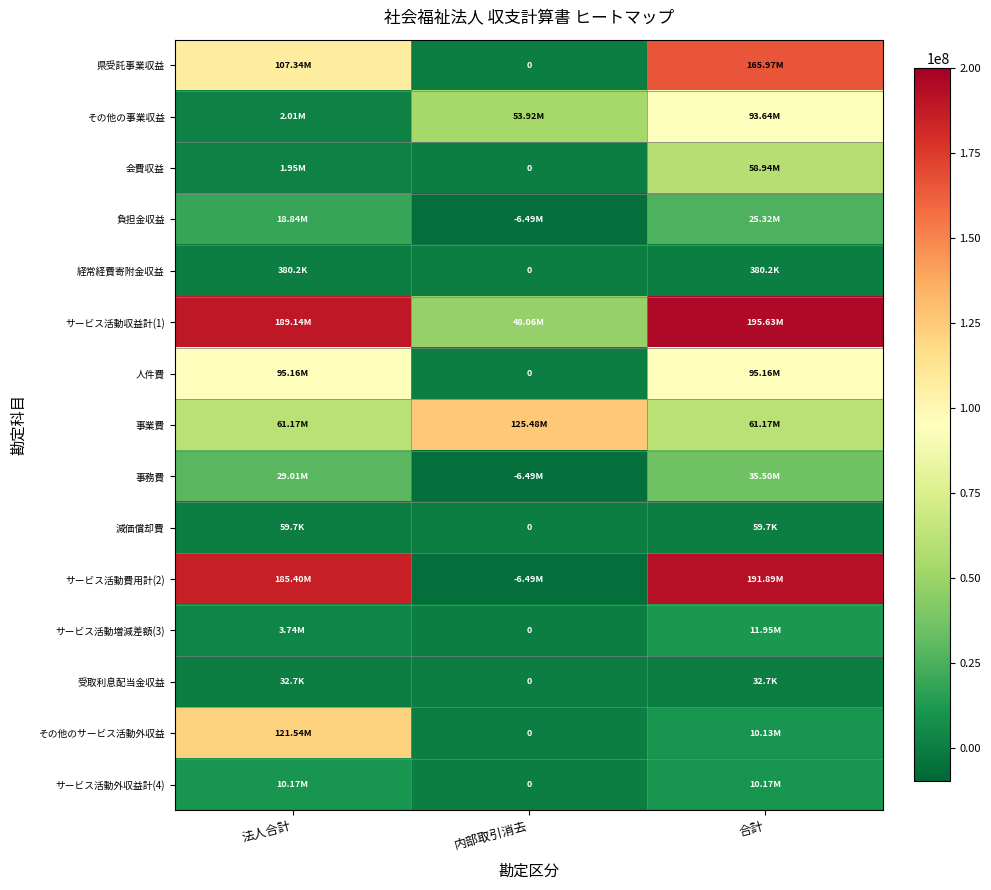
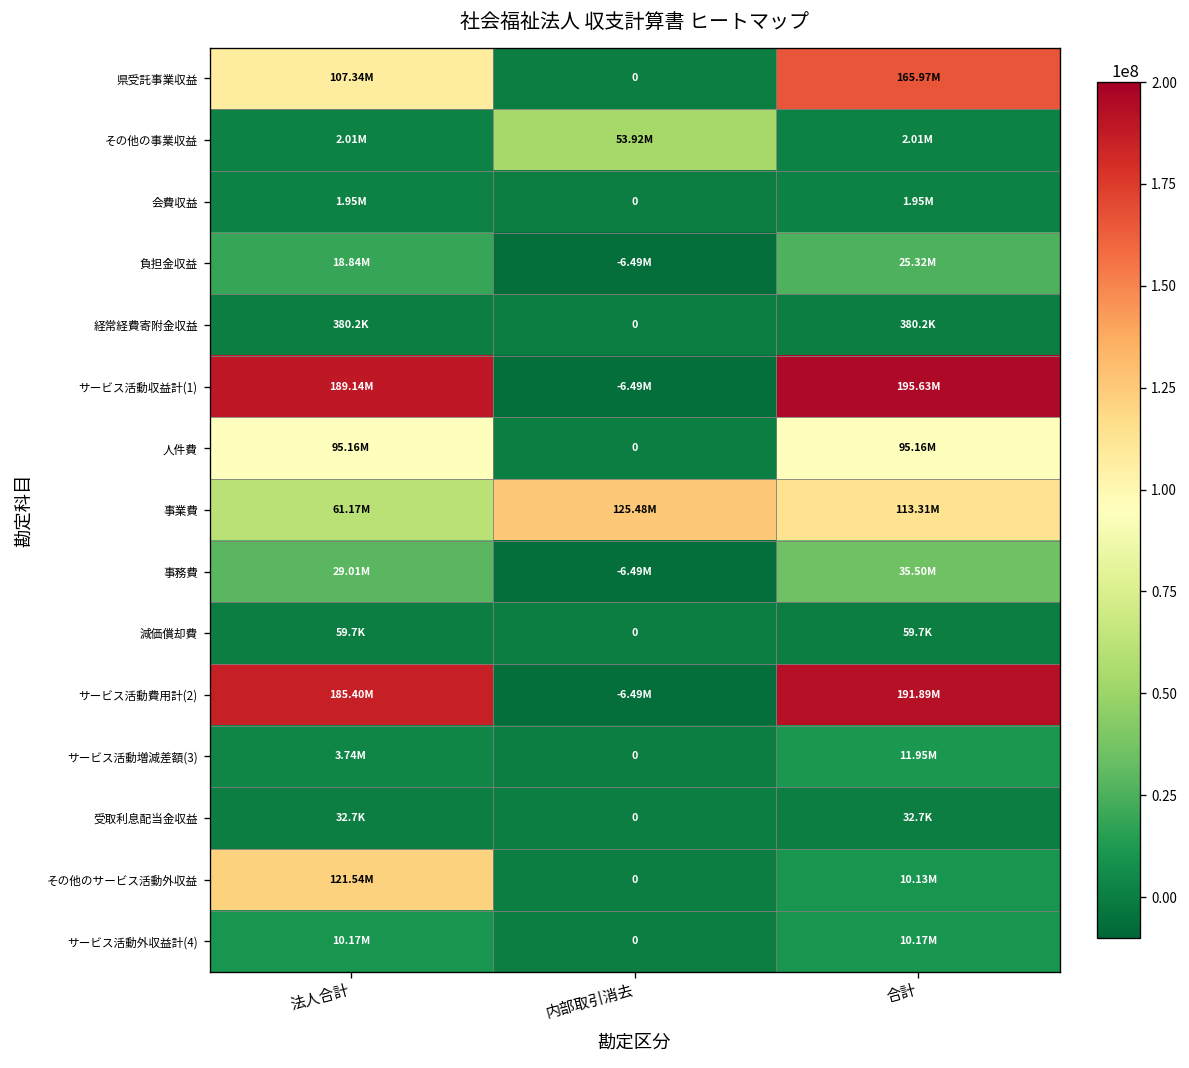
  {
    "県受託事業収益": {
      "法人合計": "107.34M",
      "内部取引消去": "0",
      "合計": "165.97M"
    },
    "その他の事業収益": {
      "法人合計": "2.01M",
      "内部取引消去": "53.92M",
-     "合計": "93.64M"
+     "合計": "2.01M"
    },
    "会費収益": {
      "法人合計": "1.95M",
      "内部取引消去": "0",
-     "合計": "58.94M"
+     "合計": "1.95M"
    },
    "負担金収益": {
      "法人合計": "18.84M",
      "内部取引消去": "-6.49M",
      "合計": "25.32M"
    },
    "経常経費寄附金収益": {
      "法人合計": "380.2K",
      "内部取引消去": "0",
      "合計": "380.2K"
    },
    "サービス活動収益計(1)": {
      "法人合計": "189.14M",
-     "内部取引消去": "48.06M",
+     "内部取引消去": "-6.49M",
      "合計": "195.63M"
    },
    "人件費": {
      "法人合計": "95.16M",
      "内部取引消去": "0",
      "合計": "95.16M"
    },
    "事業費": {
      "法人合計": "61.17M",
      "内部取引消去": "125.48M",
-     "合計": "61.17M"
+     "合計": "113.31M"
    },
    "事務費": {
      "法人合計": "29.01M",
      "内部取引消去": "-6.49M",
      "合計": "35.50M"
    },
    "減価償却費": {
      "法人合計": "59.7K",
      "内部取引消去": "0",
      "合計": "59.7K"
    },
    "サービス活動費用計(2)": {
      "法人合計": "185.40M",
      "内部取引消去": "-6.49M",
      "合計": "191.89M"
    },
    "サービス活動増減差額(3)": {
      "法人合計": "3.74M",
      "内部取引消去": "0",
      "合計": "11.95M"
    },
    "受取利息配当金収益": {
      "法人合計": "32.7K",
      "内部取引消去": "0",
      "合計": "32.7K"
    },
    "その他のサービス活動外収益": {
      "法人合計": "121.54M",
      "内部取引消去": "0",
      "合計": "10.13M"
    },
    "サービス活動外収益計(4)": {
      "法人合計": "10.17M",
      "内部取引消去": "0",
      "合計": "10.17M"
    }
  }
